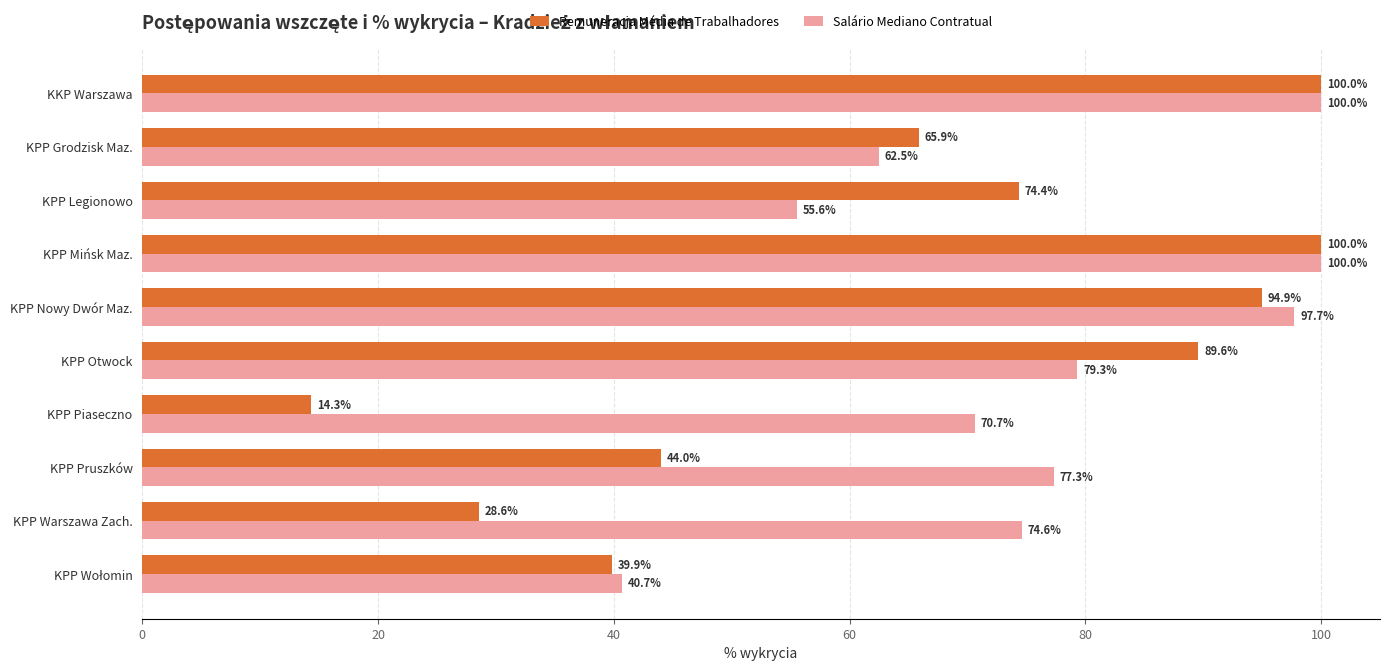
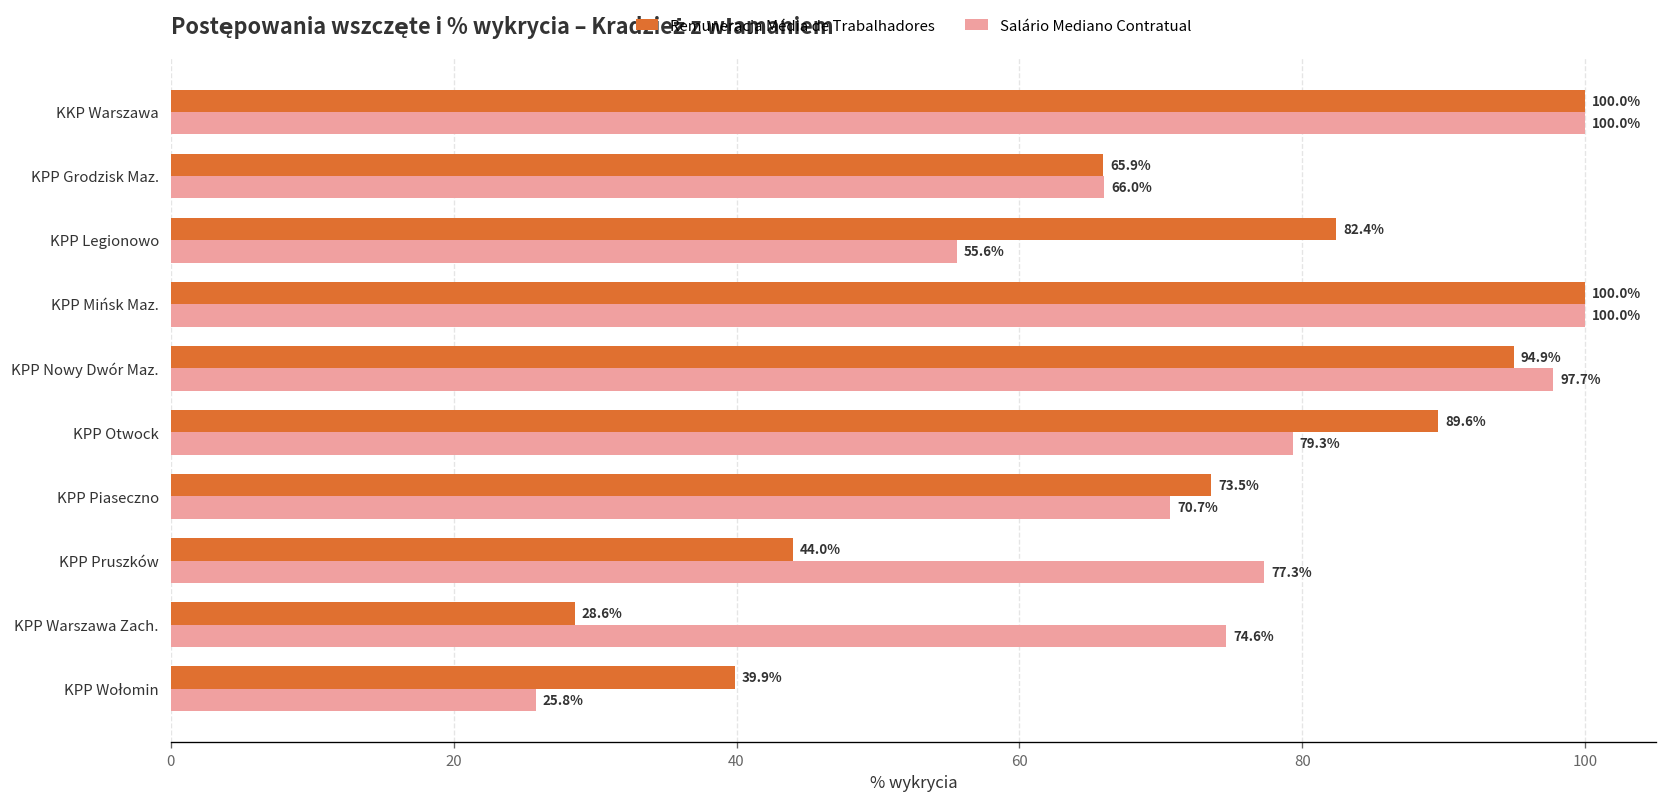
  {
    "Remuneracja Média de Trabalhadores": {
      "KKP Warszawa": "100.0%",
      "KPP Grodzisk Maz.": "65.9%",
-     "KPP Legionowo": "74.4%",
+     "KPP Legionowo": "82.4%",
      "KPP Mińsk Maz.": "100.0%",
      "KPP Nowy Dwór Maz.": "94.9%",
      "KPP Otwock": "89.6%",
-     "KPP Piaseczno": "14.3%",
+     "KPP Piaseczno": "73.5%",
      "KPP Pruszków": "44.0%",
      "KPP Warszawa Zach.": "28.6%",
      "KPP Wołomin": "39.9%"
    },
    "Salário Mediano Contratual": {
      "KKP Warszawa": "100.0%",
-     "KPP Grodzisk Maz.": "62.5%",
+     "KPP Grodzisk Maz.": "66.0%",
      "KPP Legionowo": "55.6%",
      "KPP Mińsk Maz.": "100.0%",
      "KPP Nowy Dwór Maz.": "97.7%",
      "KPP Otwock": "79.3%",
      "KPP Piaseczno": "70.7%",
      "KPP Pruszków": "77.3%",
      "KPP Warszawa Zach.": "74.6%",
-     "KPP Wołomin": "40.7%"
+     "KPP Wołomin": "25.8%"
    }
  }
